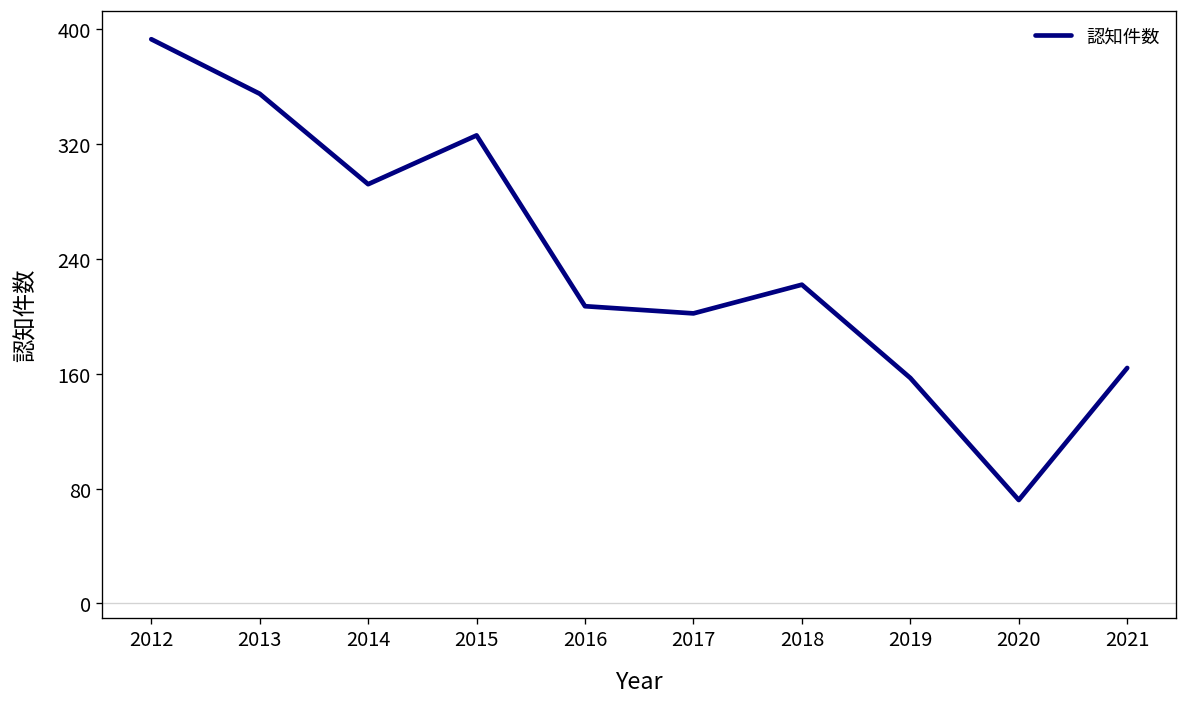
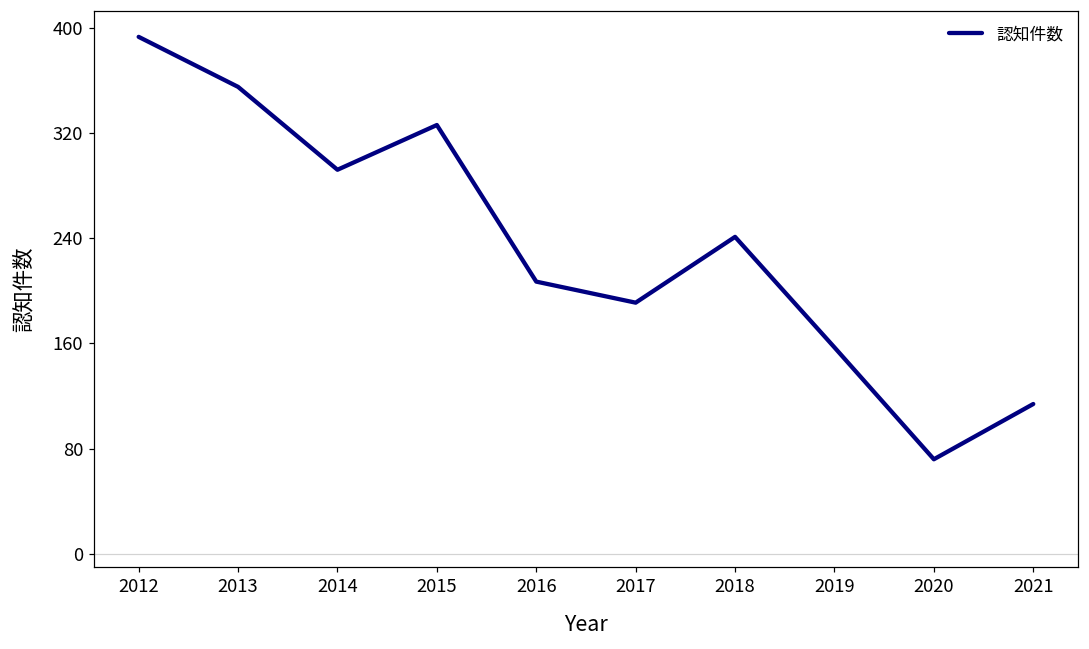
  {
    "2012": 393,
    "2013": 355,
    "2014": 292,
    "2015": 326,
    "2016": 207,
-   "2017": 202,
-   "2018": 222,
+   "2017": 191,
+   "2018": 241,
    "2019": 157,
    "2020": 72,
-   "2021": 164
+   "2021": 114
  }
